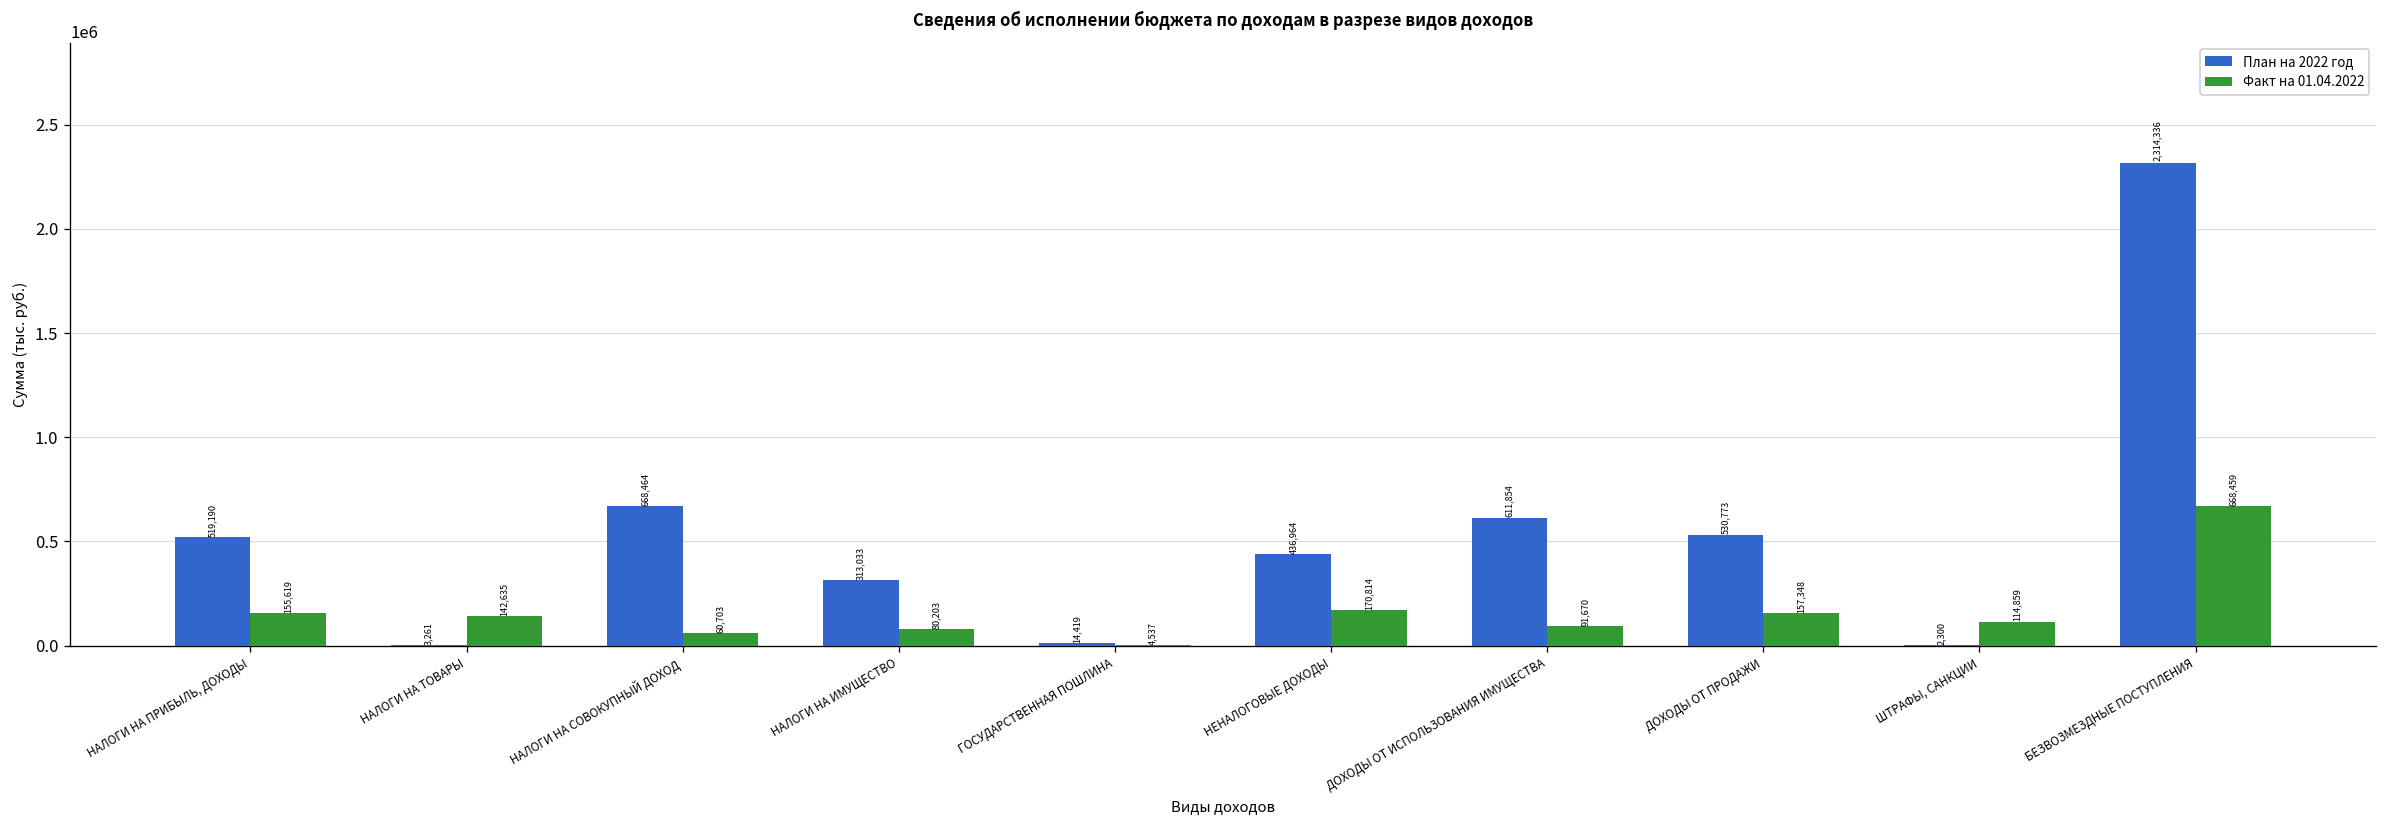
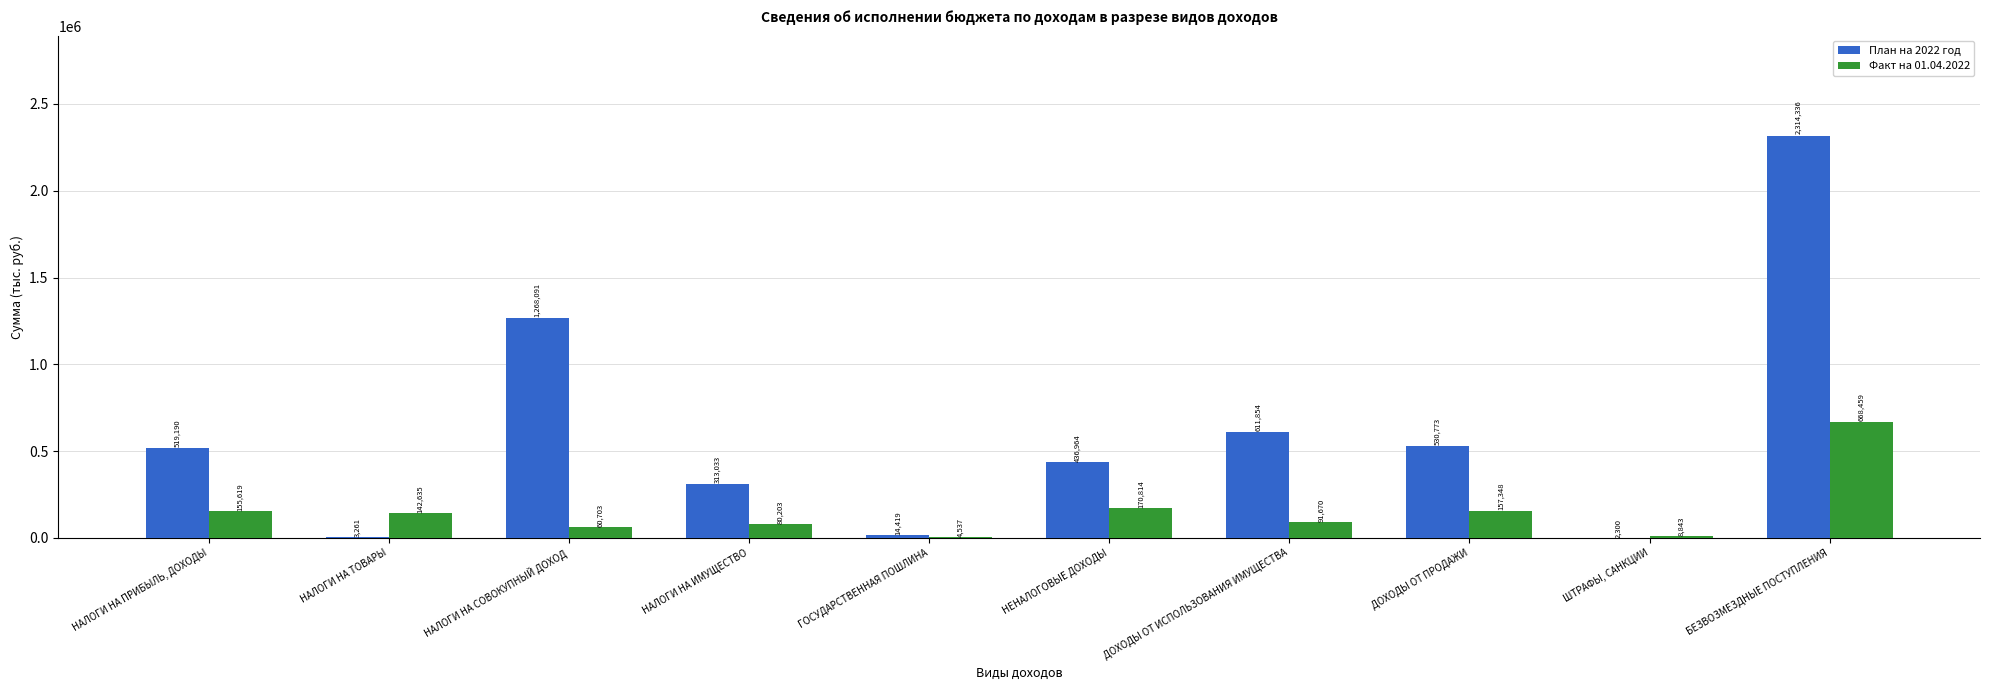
  {
    "План на 2022 год": {
      "НАЛОГИ НА ПРИБЫЛЬ, ДОХОДЫ": "519,190",
      "НАЛОГИ НА ТОВАРЫ": "3,261",
-     "НАЛОГИ НА СОВОКУПНЫЙ ДОХОД": "668,464",
+     "НАЛОГИ НА СОВОКУПНЫЙ ДОХОД": "1,268,091",
      "НАЛОГИ НА ИМУЩЕСТВО": "313,033",
      "ГОСУДАРСТВЕННАЯ ПОШЛИНА": "14,419",
      "НЕНАЛОГОВЫЕ ДОХОДЫ": "436,964",
      "ДОХОДЫ ОТ ИСПОЛЬЗОВАНИЯ ИМУЩЕСТВА": "611,854",
      "ДОХОДЫ ОТ ПРОДАЖИ": "530,773",
      "ШТРАФЫ, САНКЦИИ": "2,300",
      "БЕЗВОЗМЕЗДНЫЕ ПОСТУПЛЕНИЯ": "2,314,336"
    },
    "Факт на 01.04.2022": {
      "НАЛОГИ НА ПРИБЫЛЬ, ДОХОДЫ": "155,619",
      "НАЛОГИ НА ТОВАРЫ": "142,635",
      "НАЛОГИ НА СОВОКУПНЫЙ ДОХОД": "60,703",
      "НАЛОГИ НА ИМУЩЕСТВО": "80,203",
      "ГОСУДАРСТВЕННАЯ ПОШЛИНА": "4,537",
      "НЕНАЛОГОВЫЕ ДОХОДЫ": "170,814",
      "ДОХОДЫ ОТ ИСПОЛЬЗОВАНИЯ ИМУЩЕСТВА": "91,670",
      "ДОХОДЫ ОТ ПРОДАЖИ": "157,348",
-     "ШТРАФЫ, САНКЦИИ": "114,859",
+     "ШТРАФЫ, САНКЦИИ": "8,843",
      "БЕЗВОЗМЕЗДНЫЕ ПОСТУПЛЕНИЯ": "668,459"
    }
  }
